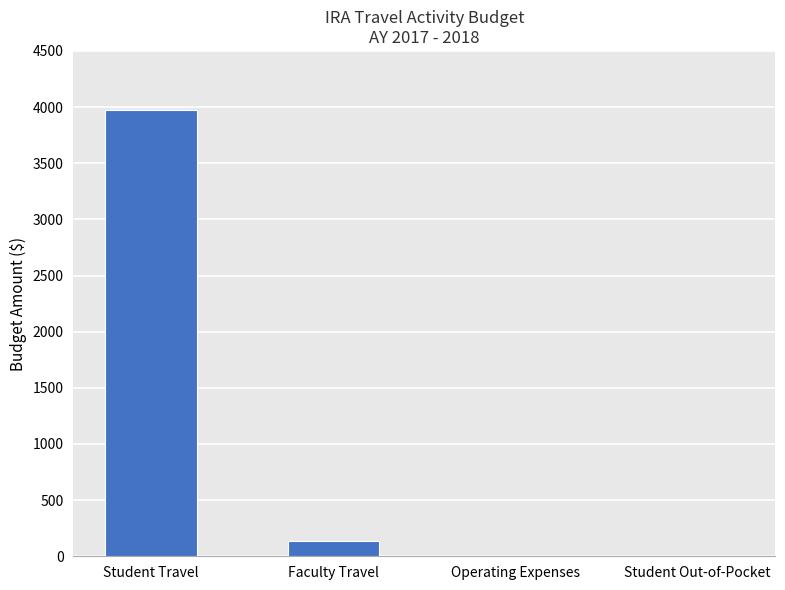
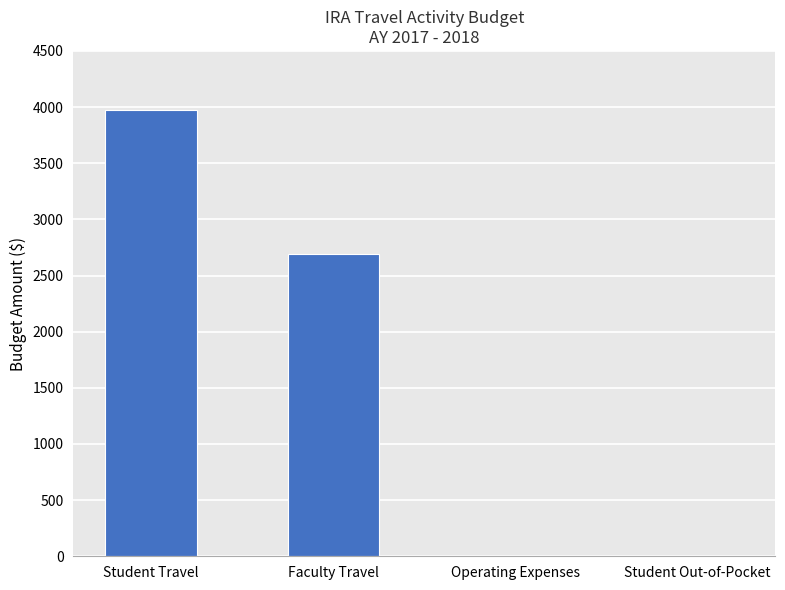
  {
    "Student Travel": 3980,
-   "Faculty Travel": 140,
+   "Faculty Travel": 2690,
    "Operating Expenses": 0,
    "Student Out-of-Pocket": 0
  }
